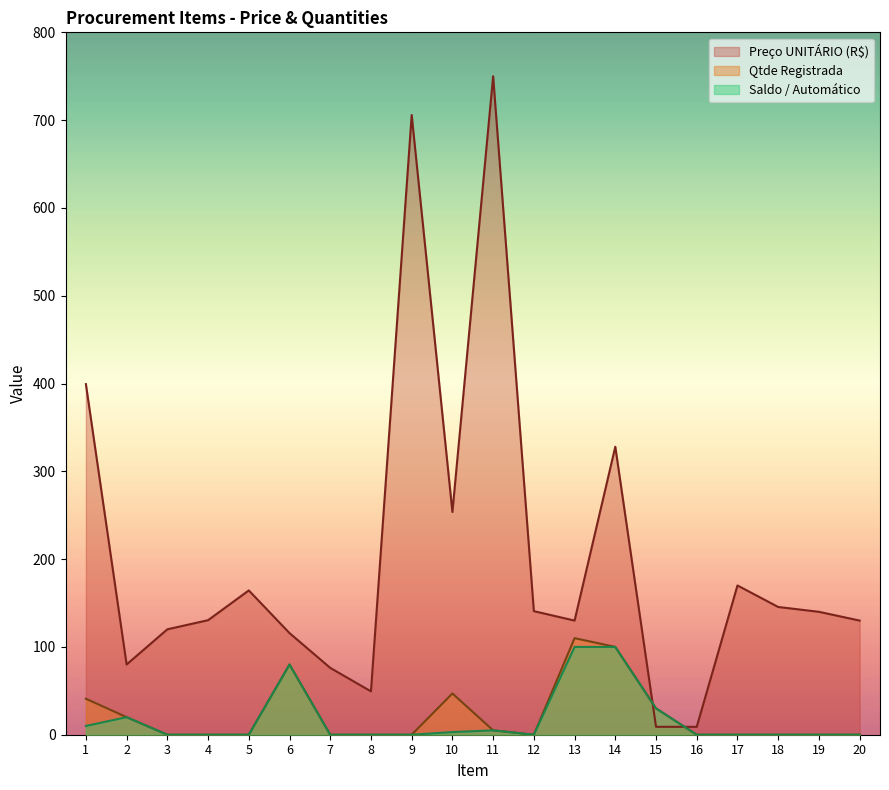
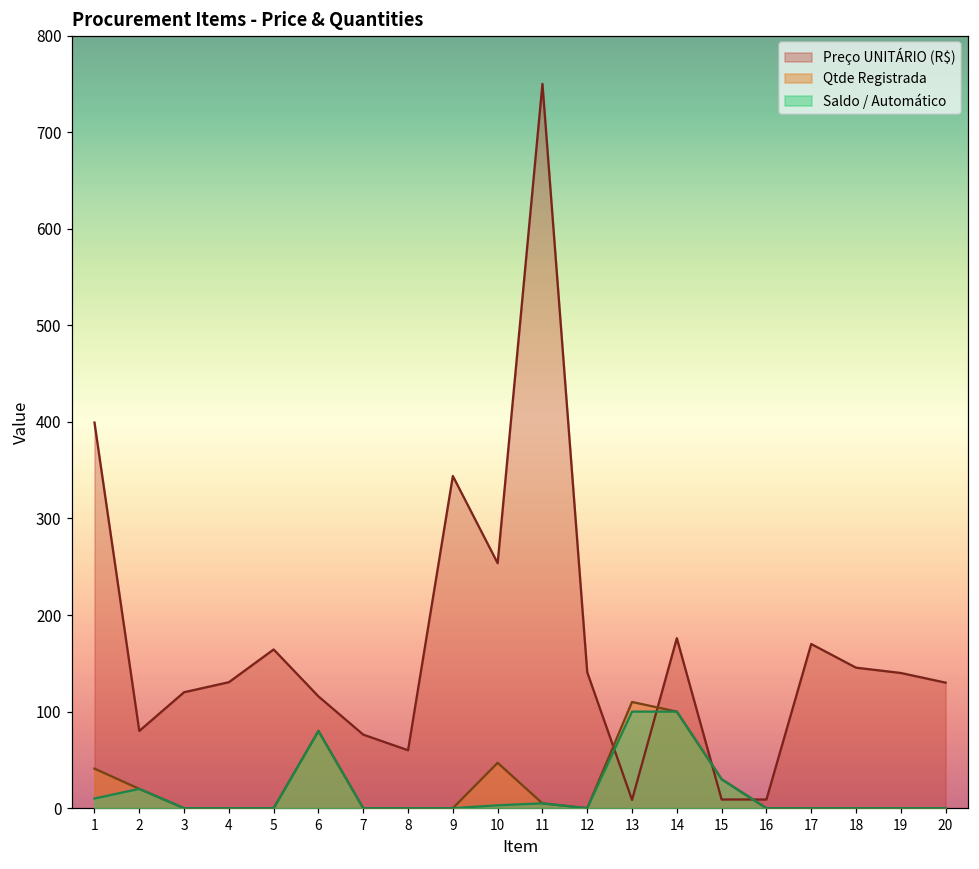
  {
    "Preço UNITÁRIO (R$)": {
      "1": 400,
      "2": 80,
      "3": 120,
      "4": 130,
      "5": 160,
      "6": 120,
      "7": 80,
-     "8": 50,
-     "9": 710,
+     "8": 60,
+     "9": 340,
      "10": 250,
      "11": 750,
      "12": 140,
-     "13": 130,
-     "14": 330,
+     "13": 10,
+     "14": 180,
      "15": 10,
      "16": 10,
      "17": 170,
      "18": 150,
      "19": 140,
      "20": 130
    },
    "Qtde Registrada": {
      "1": 40,
      "10": 50,
      "13": 110
    },
    "Saldo / Automático": {
      "1": 10,
      "10": 0,
      "13": 100
    }
  }
